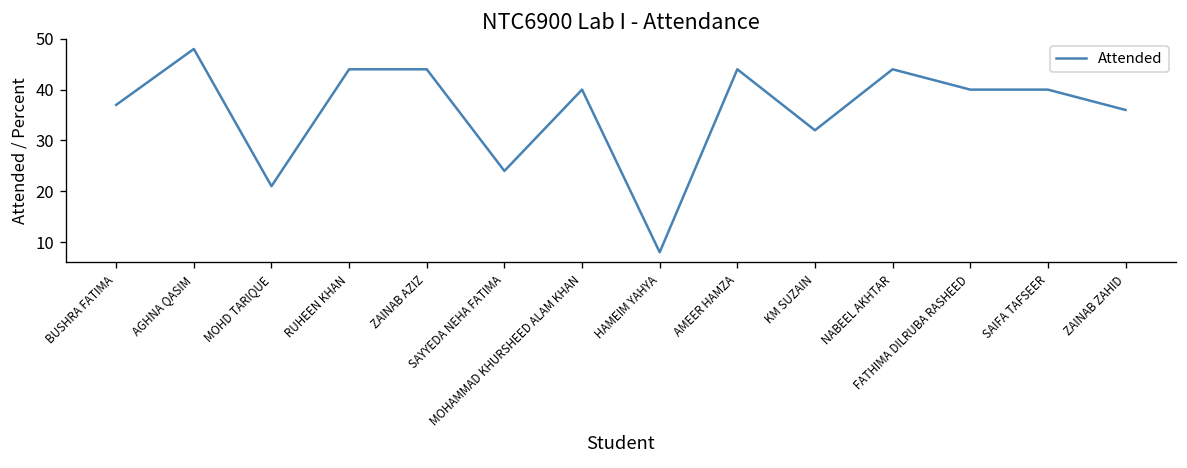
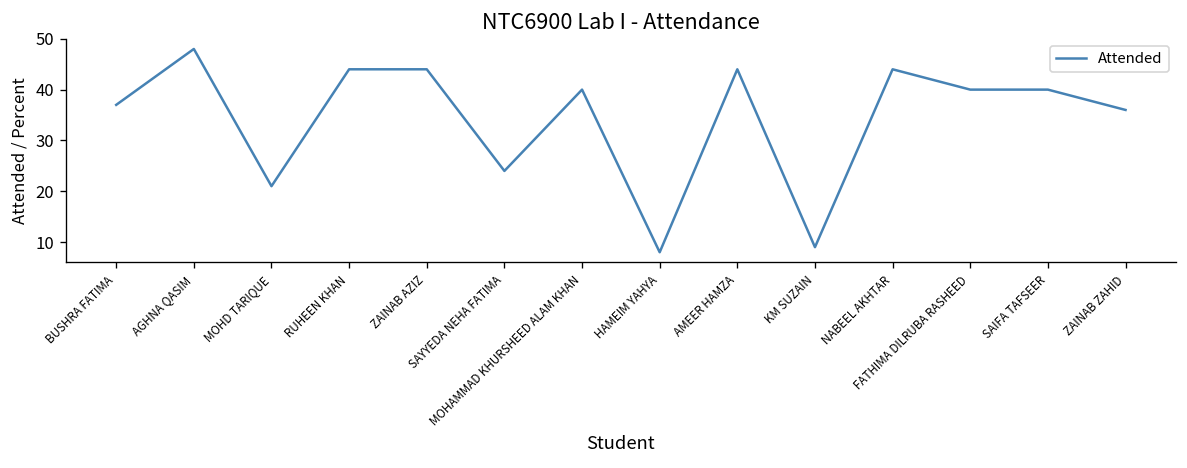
  {
    "BUSHRA FATIMA": 37,
    "AGHNA QASIM": 48,
    "MOHD TARIQUE": 21,
    "RUHEEN KHAN": 44,
    "ZAINAB AZIZ": 44,
    "SAYYEDA NEHA FATIMA": 24,
    "MOHAMMAD KHURSHEED ALAM KHAN": 40,
    "HAMEIM YAHYA": 8,
    "AMEER HAMZA": 44,
-   "KM SUZAIN": 32,
+   "KM SUZAIN": 9,
    "NABEEL AKHTAR": 44,
    "FATHIMA DILRUBA RASHEED": 40,
    "SAIFA TAFSEER": 40,
    "ZAINAB ZAHID": 36
  }
